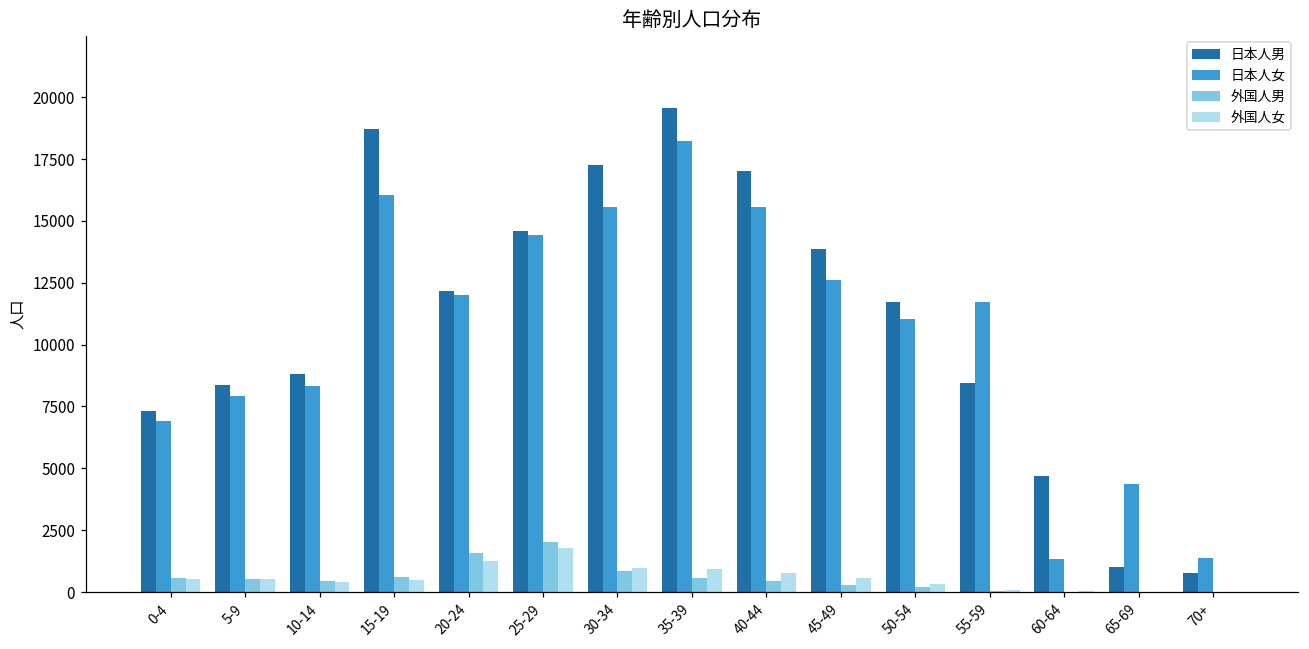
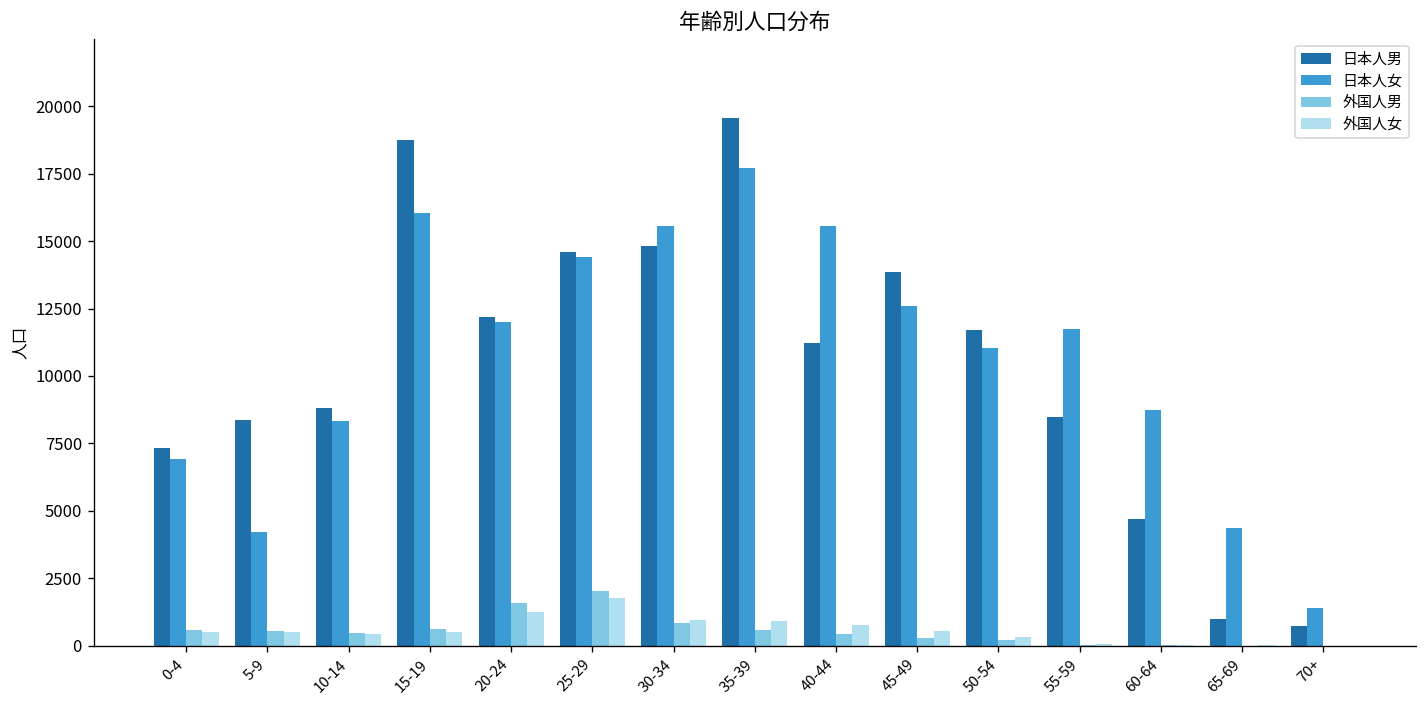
  {
    "日本人男": {
      "0-4": 7300,
      "5-9": 8400,
      "10-14": 8800,
      "15-19": 18700,
      "20-24": 12200,
      "25-29": 14600,
-     "30-34": 17300,
+     "30-34": 14800,
      "35-39": 19600,
-     "40-44": 17000,
+     "40-44": 11200,
      "45-49": 13900,
      "50-54": 11700,
      "55-59": 8500,
      "60-64": 4700,
      "65-69": 1000,
      "70+": 800
    },
    "日本人女": {
      "0-4": 6900,
-     "5-9": 7900,
+     "5-9": 4200,
      "10-14": 8300,
      "15-19": 16100,
      "20-24": 12000,
      "25-29": 14400,
      "30-34": 15600,
-     "35-39": 18200,
+     "35-39": 17700,
      "40-44": 15600,
      "45-49": 12600,
      "50-54": 11000,
      "55-59": 11700,
-     "60-64": 1300,
+     "60-64": 8800,
      "65-69": 4400,
      "70+": 1400
    }
  }
